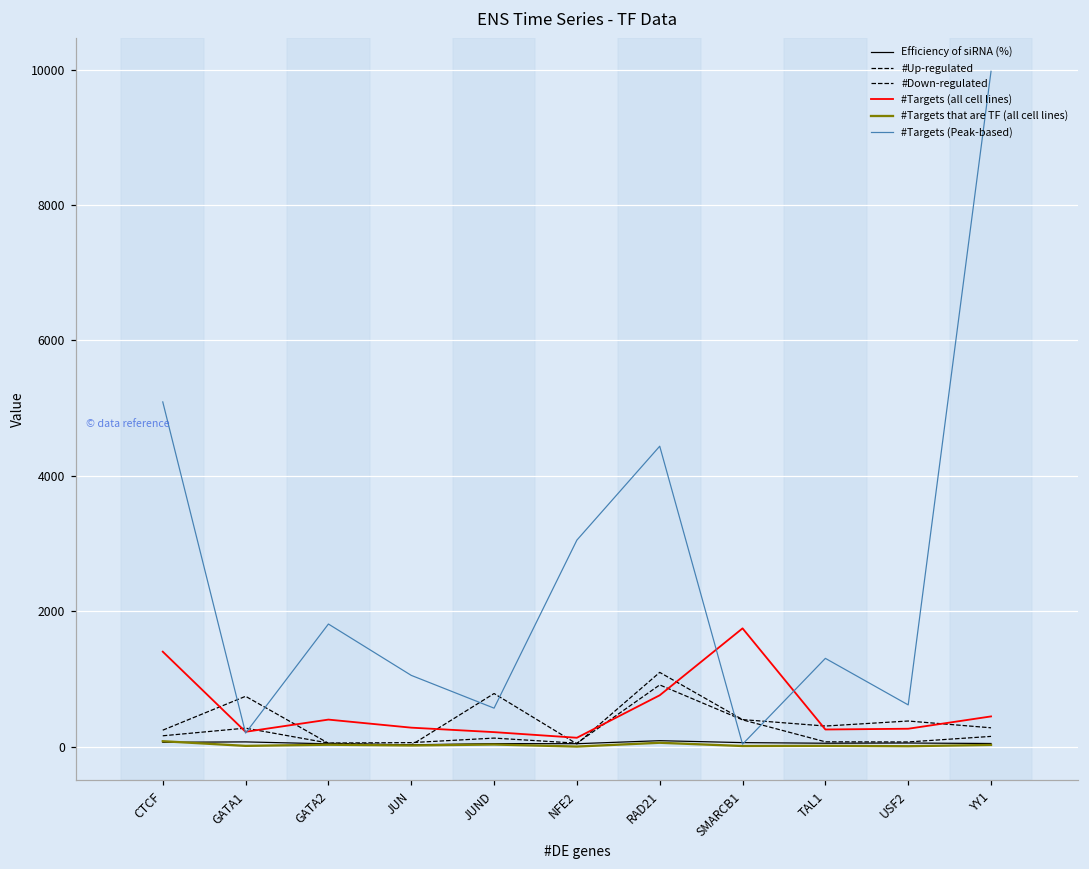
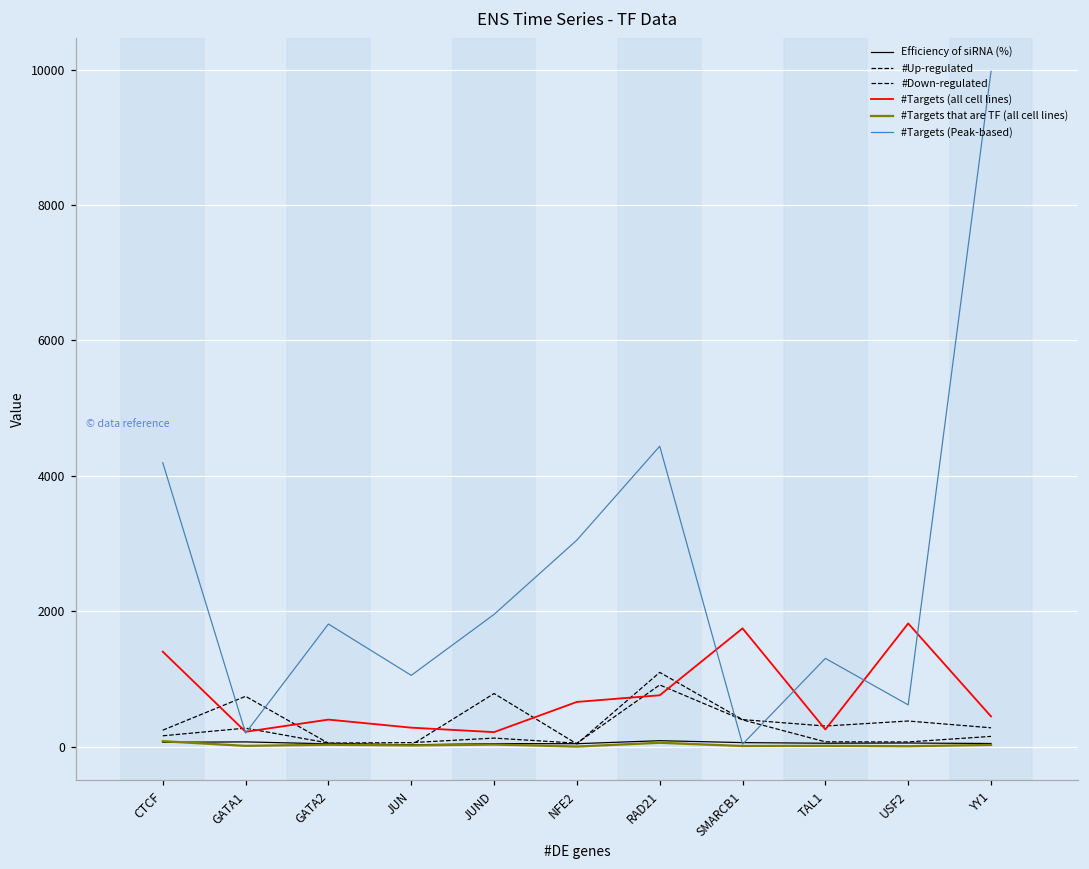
  {
    "#Targets (all cell lines)": {
      "CTCF": 1400,
      "GATA2": 400,
      "JUN": 300,
      "JUND": 200,
-     "NFE2": 100,
+     "NFE2": 700,
      "RAD21": 800,
      "SMARCB1": 1800,
      "TAL1": 300,
-     "USF2": 300,
+     "USF2": 1800,
      "YY1": 500
    },
    "#Targets that are TF (all cell lines)": {
      "GATA1": 0,
      "USF2": 0
    },
    "#Targets (Peak-based)": {
-     "CTCF": 5100,
+     "CTCF": 4200,
      "GATA2": 1800,
      "JUN": 1100,
-     "JUND": 600,
+     "JUND": 2000,
      "NFE2": 3100,
      "RAD21": 4400,
      "TAL1": 1300,
      "USF2": 600,
      "YY1": 10000
    }
  }
